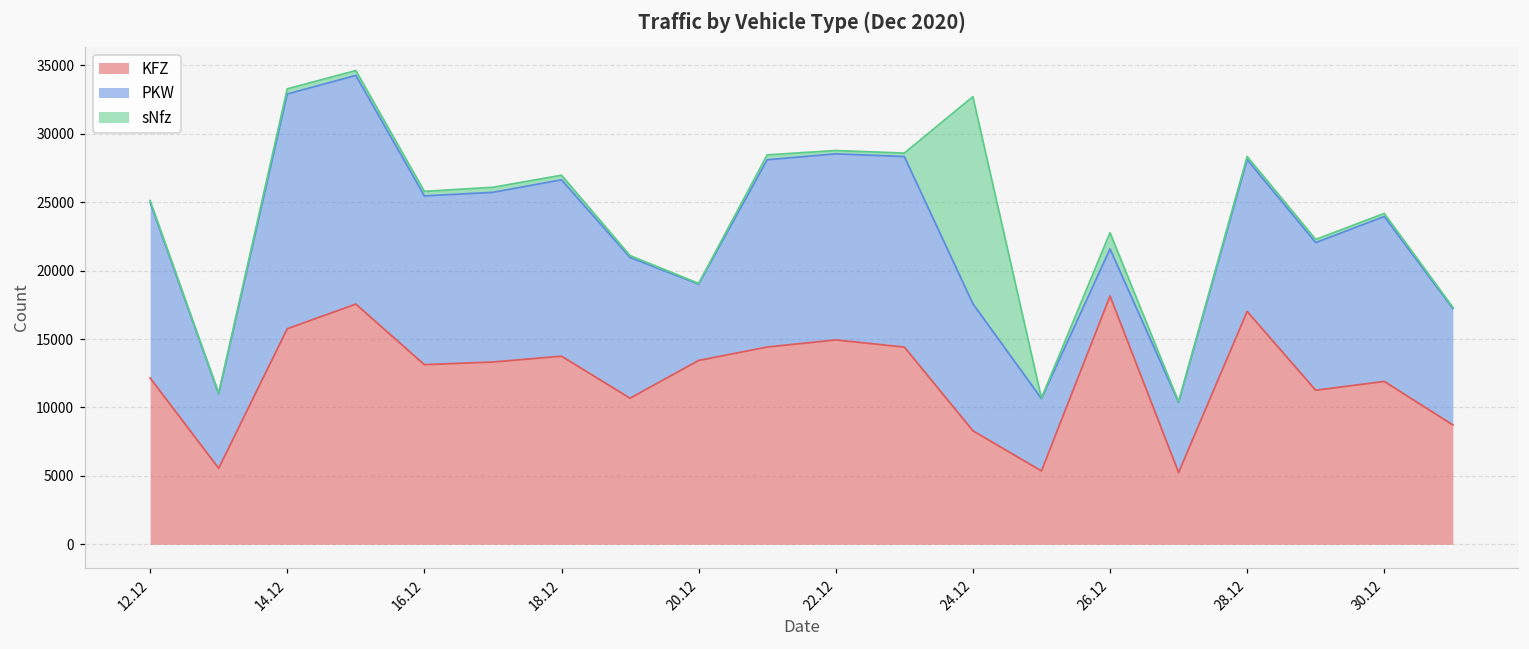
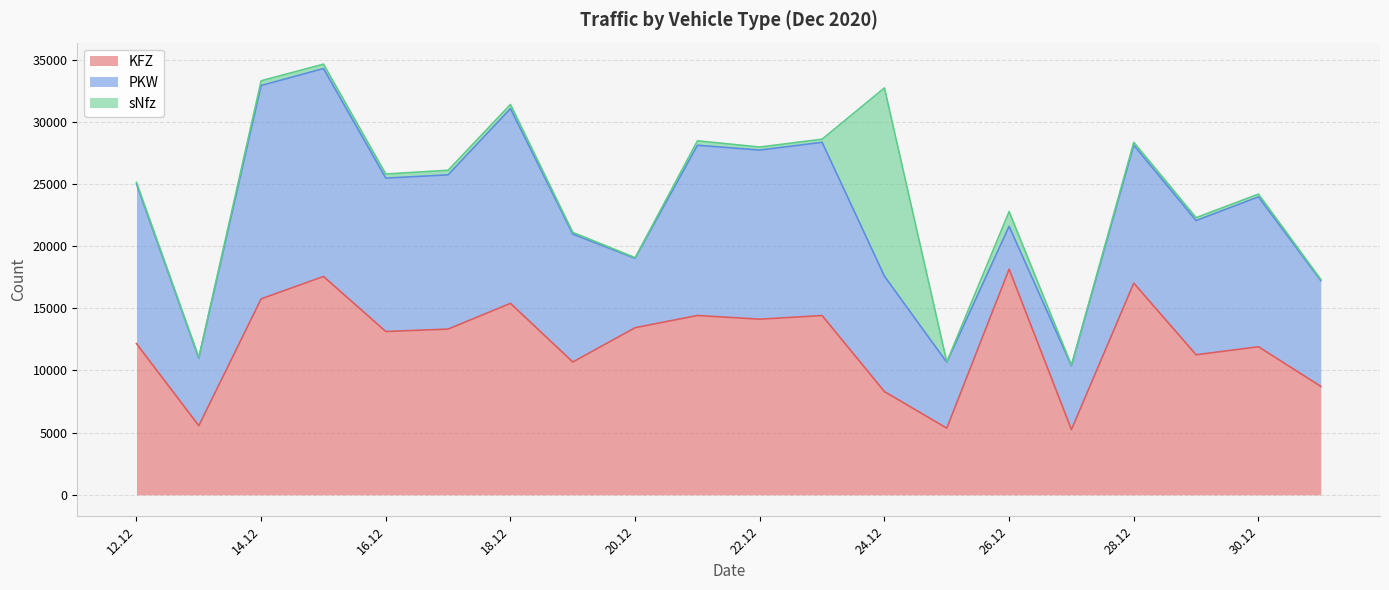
  {
    "KFZ": {
      "12.12": 12200,
      "14.12": 15800,
      "16.12": 13100,
-     "18.12": 13700,
+     "18.12": 15400,
      "20.12": 13400,
-     "22.12": 14900,
+     "22.12": 14100,
      "24.12": 8300,
      "26.12": 18100,
      "28.12": 17000,
      "30.12": 11900
    },
    "PKW": {
      "14.12": 17200,
      "16.12": 12300,
-     "18.12": 12900,
+     "18.12": 15700,
      "22.12": 13600,
      "24.12": 9300,
      "26.12": 3400,
      "28.12": 11100,
      "30.12": 12100
    },
    "sNfz": {
      "14.12": 400,
      "16.12": 300,
      "18.12": 300,
      "22.12": 200,
      "24.12": 15100,
      "26.12": 1200,
      "28.12": 200,
      "30.12": 200
    }
  }
